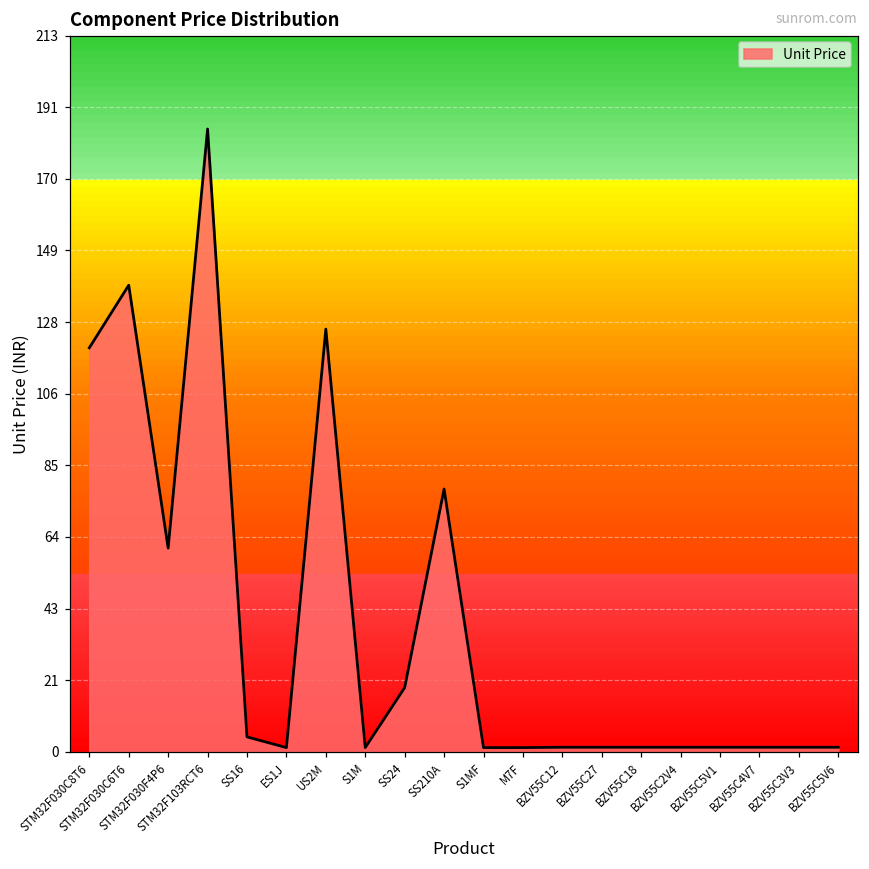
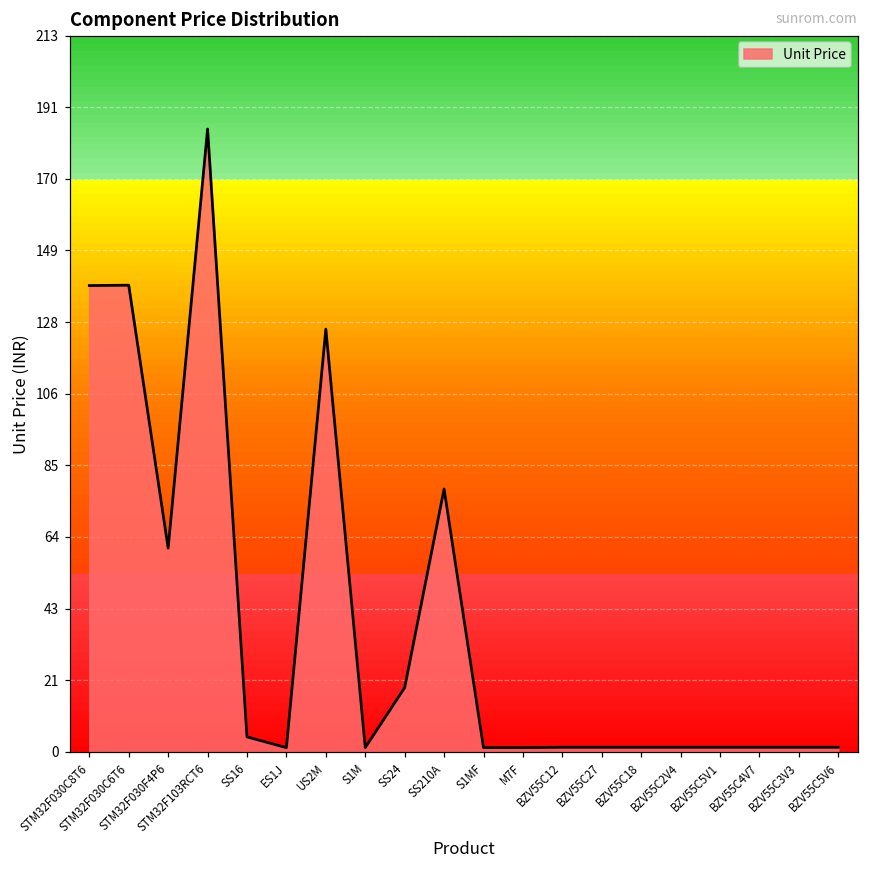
  {
-   "STM32F030C8T6": 120,
+   "STM32F030C8T6": 139,
    "STM32F030C6T6": 139,
    "STM32F030F4P6": 61,
    "STM32F103RCT6": 185,
    "SS16": 4,
    "ES1J": 1,
    "US2M": 126,
    "S1M": 1,
    "SS24": 19,
    "SS210A": 78,
    "S1MF": 1,
    "M7F": 1,
    "BZV55C12": 1,
    "BZV55C27": 1,
    "BZV55C18": 1,
    "BZV55C2V4": 1,
    "BZV55C5V1": 1,
    "BZV55C4V7": 1,
    "BZV55C3V3": 1,
    "BZV55C5V6": 1
  }
